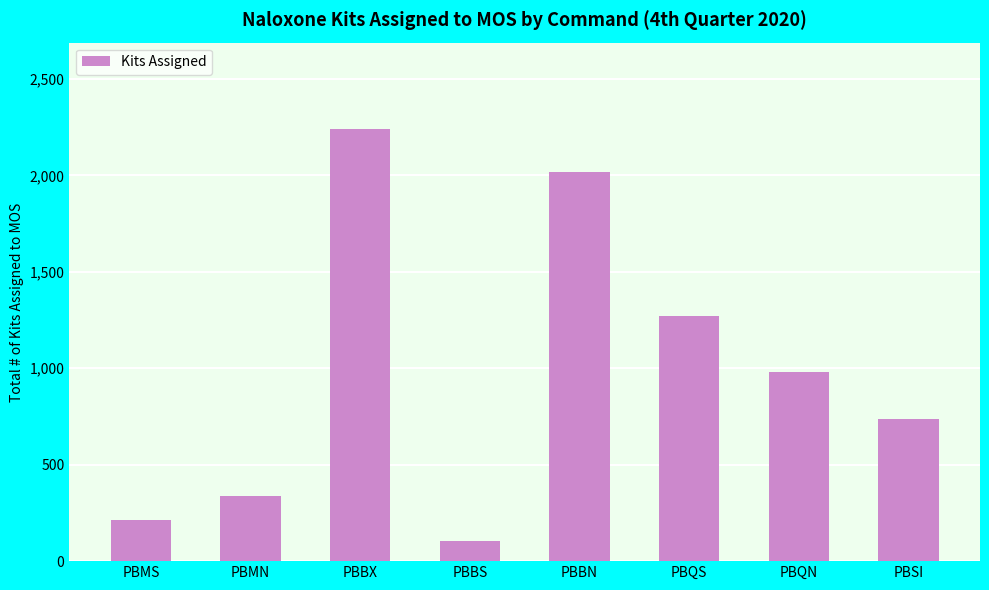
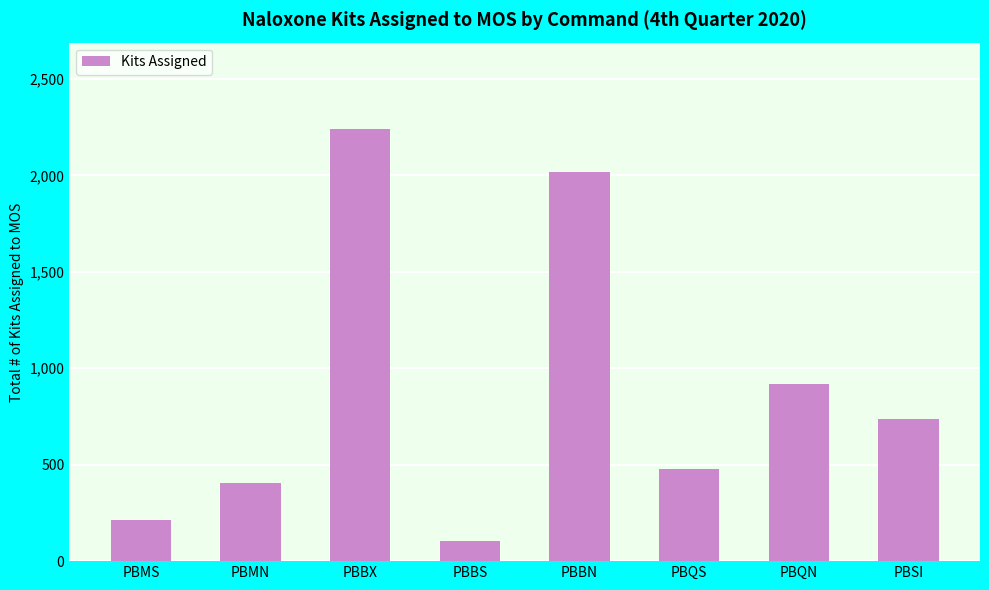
  {
    "PBMS": "210",
-   "PBMN": "340",
+   "PBMN": "410",
    "PBBX": "2,240",
    "PBBS": "100",
    "PBBN": "2,020",
-   "PBQS": "1,270",
-   "PBQN": "980",
+   "PBQS": "480",
+   "PBQN": "920",
    "PBSI": "740"
  }
